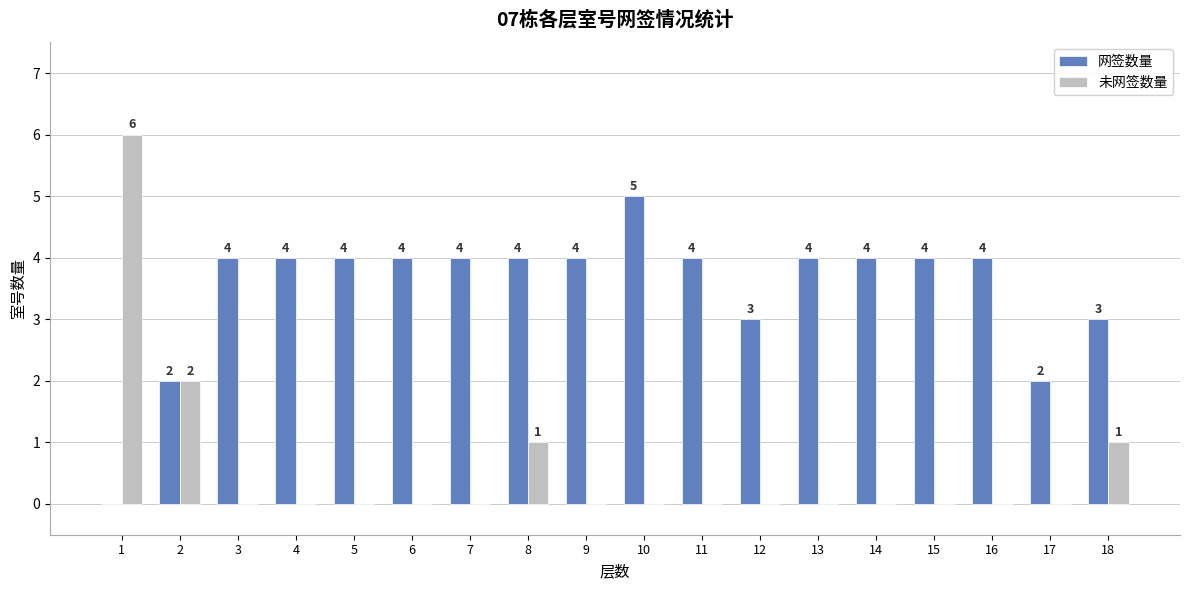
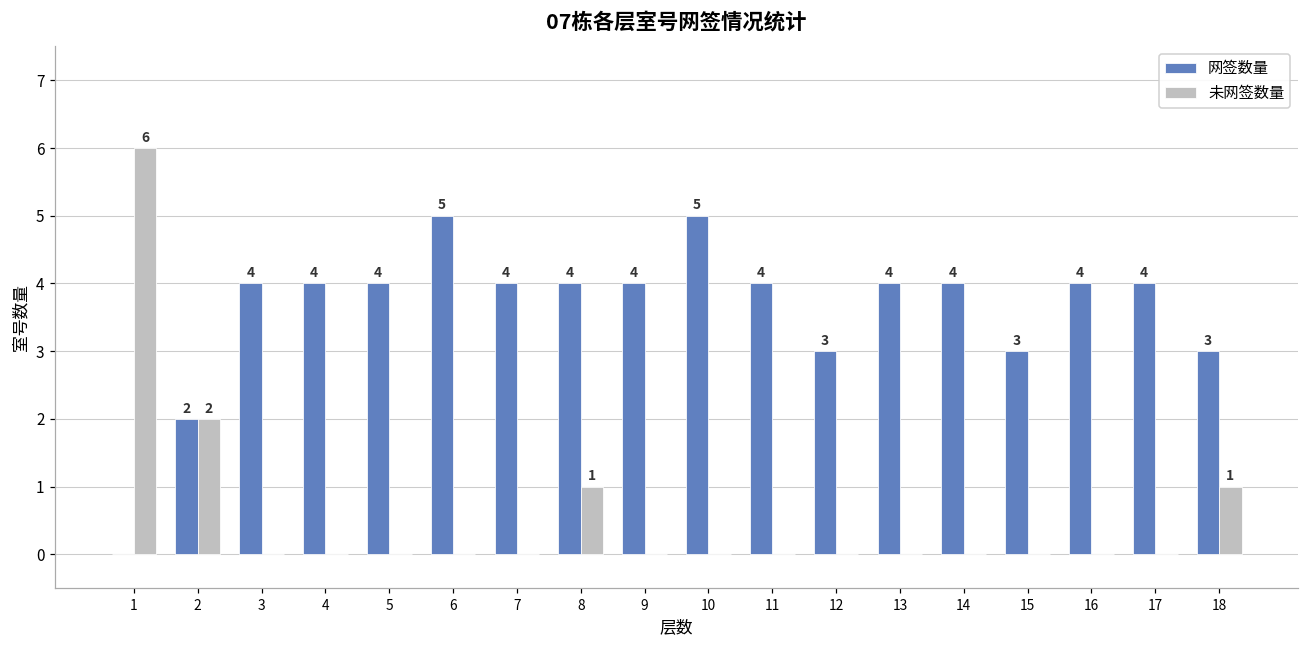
  {
    "网签数量": {
      "2": 2,
      "3": 4,
      "4": 4,
      "5": 4,
-     "6": 4,
+     "6": 5,
      "7": 4,
      "8": 4,
      "9": 4,
      "10": 5,
      "11": 4,
      "12": 3,
      "13": 4,
      "14": 4,
-     "15": 4,
+     "15": 3,
      "16": 4,
-     "17": 2,
+     "17": 4,
      "18": 3
    },
    "未网签数量": {
      "1": 6,
      "2": 2,
      "8": 1,
      "18": 1
    }
  }
